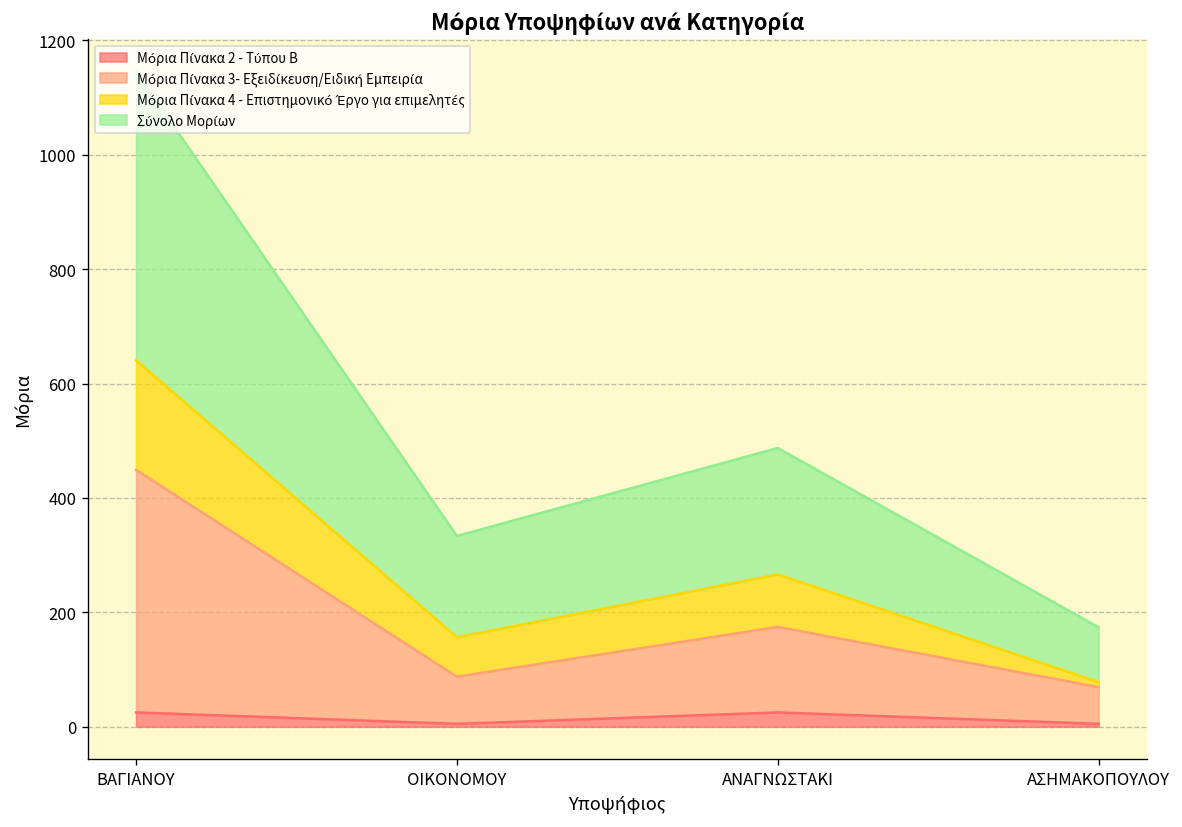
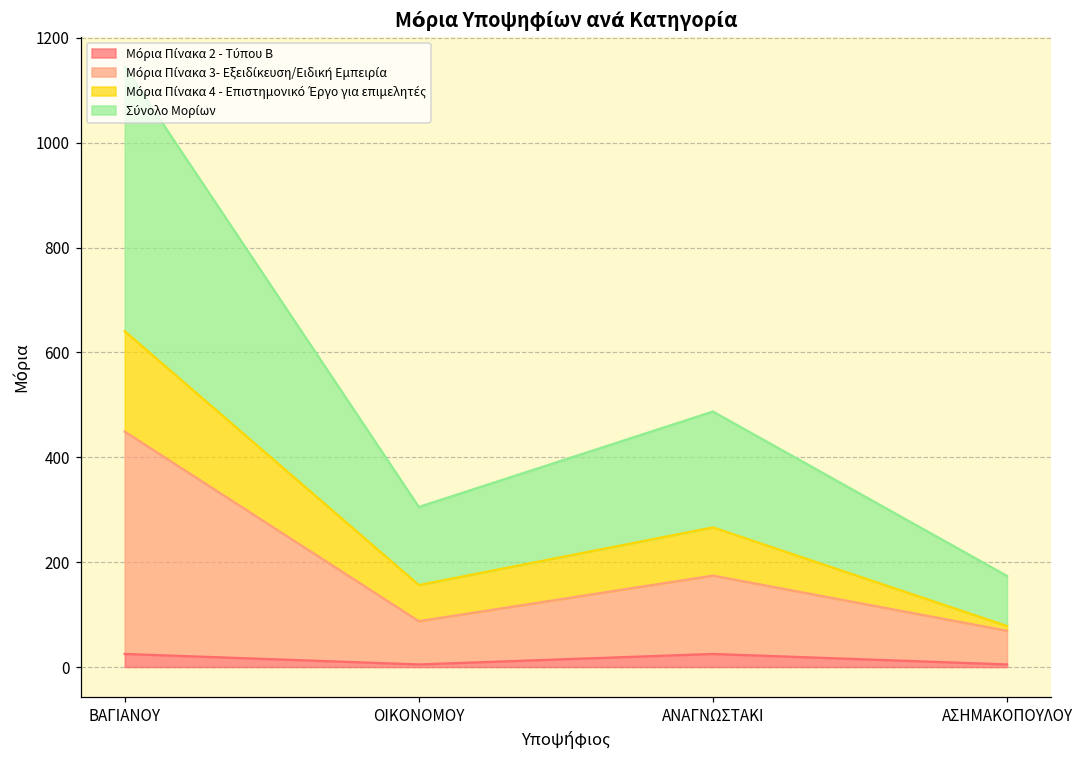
  {
    "Μόρια Πίνακα 4 - Επιστημονικό Έργο για επιμελητές": {
      "ΒΑΓΙΑΝΟΥ": 190,
      "ΟΙΚΟΝΟΜΟΥ": 70,
      "ΑΝΑΓΝΩΣΤΑΚΙ": 90,
      "ΑΣΗΜΑΚΟΠΟΥΛΟΥ": 10
    },
    "Σύνολο Μορίων": {
-     "ΟΙΚΟΝΟΜΟΥ": 180,
+     "ΟΙΚΟΝΟΜΟΥ": 150,
      "ΑΝΑΓΝΩΣΤΑΚΙ": 220,
      "ΑΣΗΜΑΚΟΠΟΥΛΟΥ": 100
    }
  }
